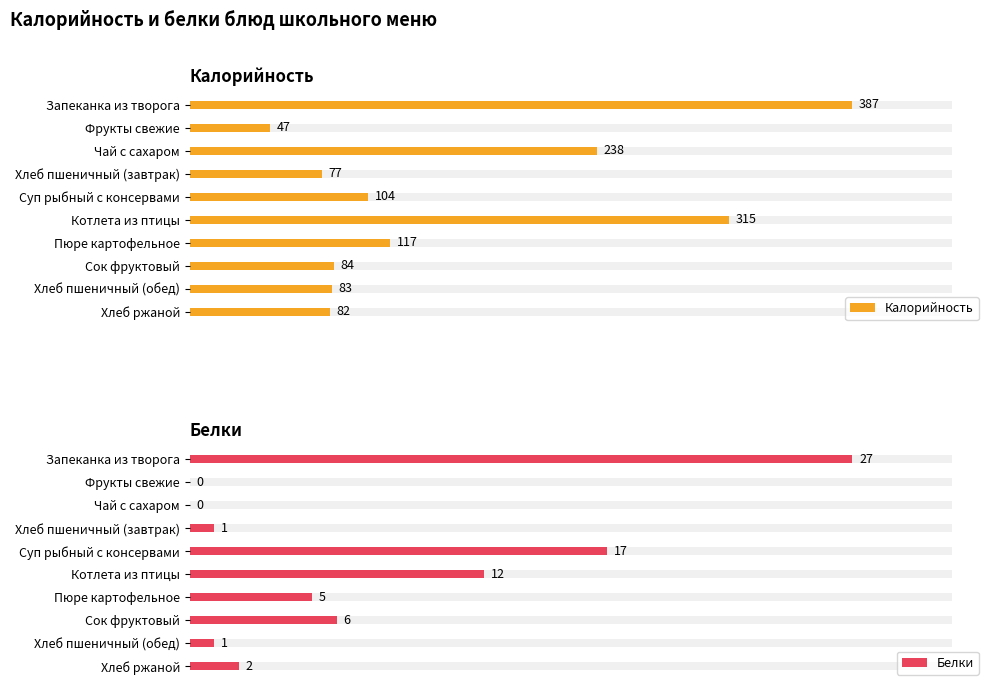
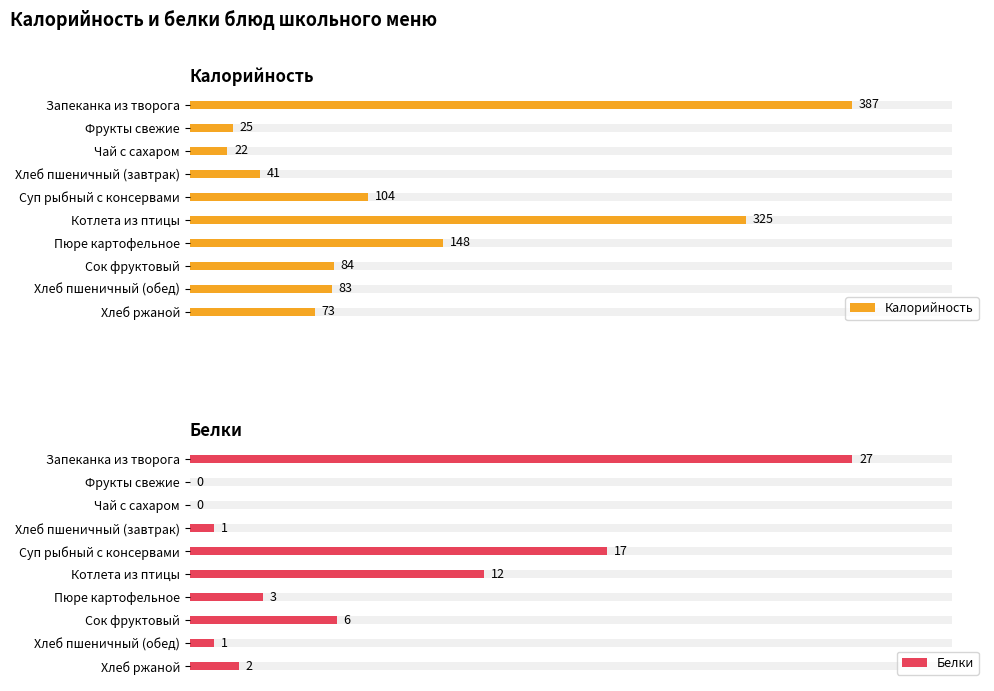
  {
    "Калорийность": {
      "Калорийность": {
-       "Фрукты свежие": 47,
-       "Чай с сахаром": 238,
-       "Хлеб пшеничный (завтрак)": 77,
-       "Котлета из птицы": 315,
-       "Пюре картофельное": 117,
-       "Хлеб ржаной": 82
+       "Фрукты свежие": 25,
+       "Чай с сахаром": 22,
+       "Хлеб пшеничный (завтрак)": 41,
+       "Котлета из птицы": 325,
+       "Пюре картофельное": 148,
+       "Хлеб ржаной": 73
      }
    },
    "Белки": {
      "Белки": {
        "Фрукты свежие": 0,
        "Чай с сахаром": 0,
-       "Пюре картофельное": 5
+       "Пюре картофельное": 3
      }
    }
  }
